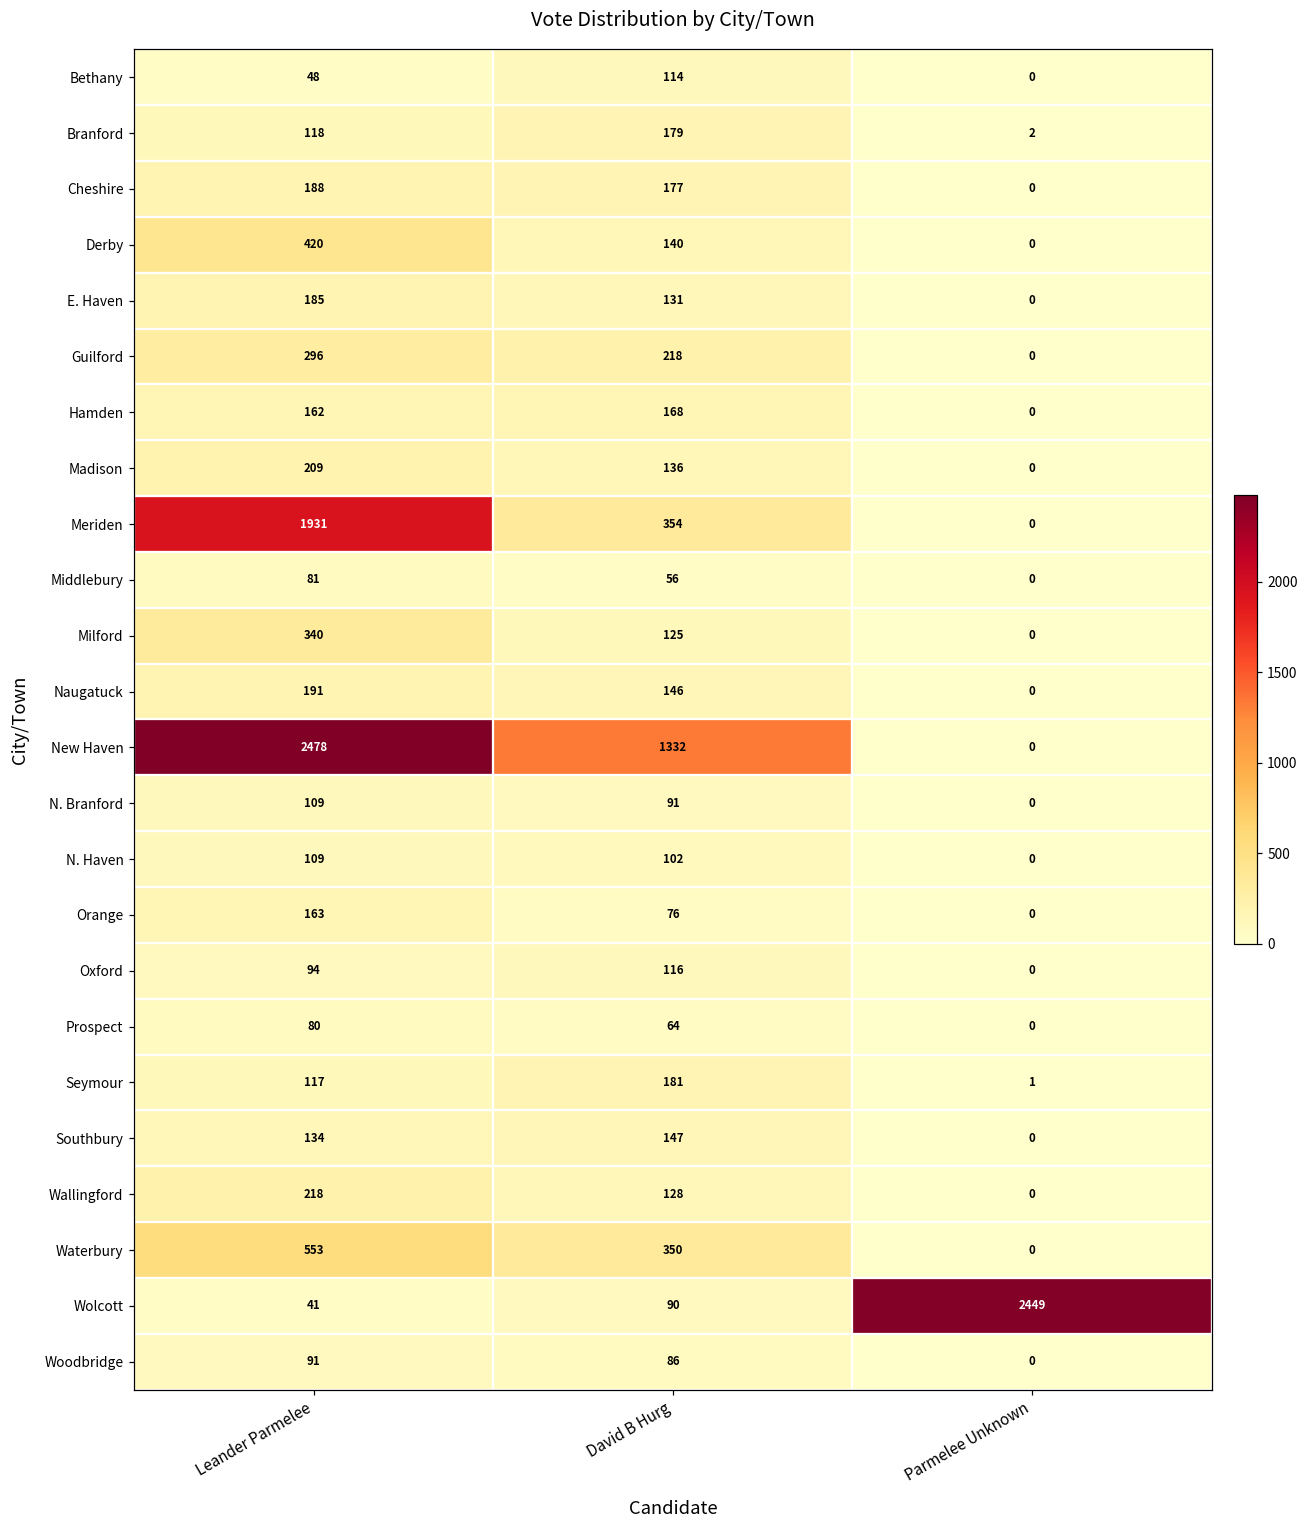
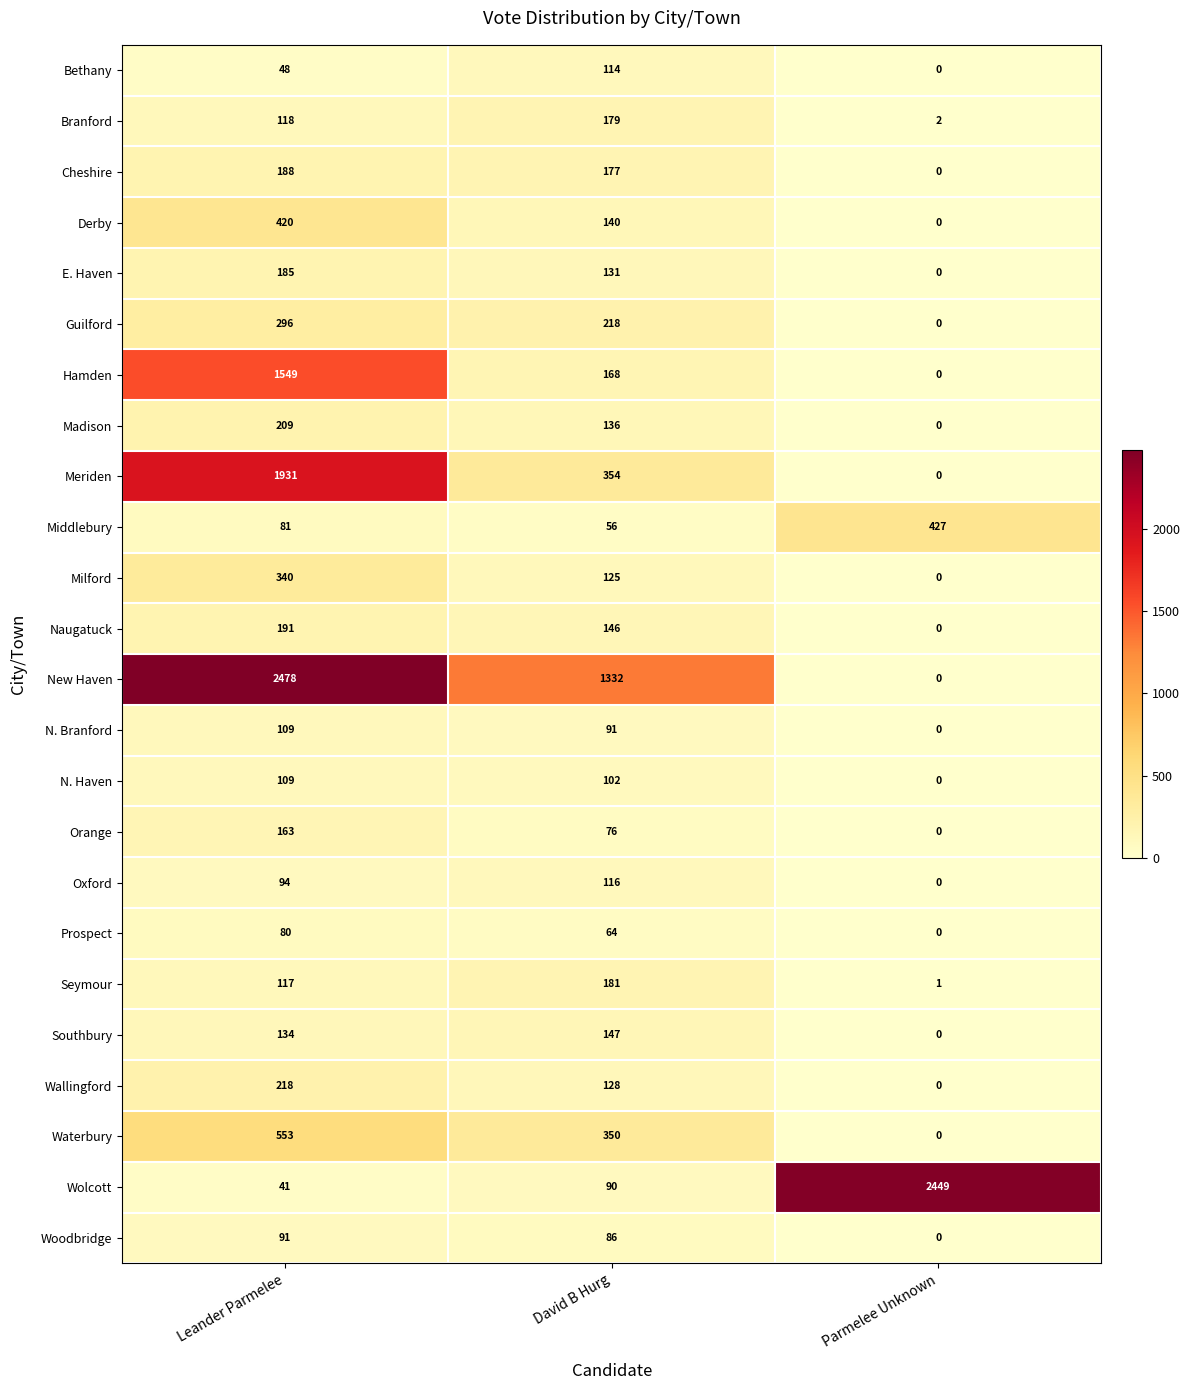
  {
    "Bethany": {
      "Leander Parmelee": 48,
      "David B Hurg": 114,
      "Parmelee Unknown": 0
    },
    "Branford": {
      "Leander Parmelee": 118,
      "David B Hurg": 179,
      "Parmelee Unknown": 2
    },
    "Cheshire": {
      "Leander Parmelee": 188,
      "David B Hurg": 177,
      "Parmelee Unknown": 0
    },
    "Derby": {
      "Leander Parmelee": 420,
      "David B Hurg": 140,
      "Parmelee Unknown": 0
    },
    "E. Haven": {
      "Leander Parmelee": 185,
      "David B Hurg": 131,
      "Parmelee Unknown": 0
    },
    "Guilford": {
      "Leander Parmelee": 296,
      "David B Hurg": 218,
      "Parmelee Unknown": 0
    },
    "Hamden": {
-     "Leander Parmelee": 162,
+     "Leander Parmelee": 1549,
      "David B Hurg": 168,
      "Parmelee Unknown": 0
    },
    "Madison": {
      "Leander Parmelee": 209,
      "David B Hurg": 136,
      "Parmelee Unknown": 0
    },
    "Meriden": {
      "Leander Parmelee": 1931,
      "David B Hurg": 354,
      "Parmelee Unknown": 0
    },
    "Middlebury": {
      "Leander Parmelee": 81,
      "David B Hurg": 56,
-     "Parmelee Unknown": 0
+     "Parmelee Unknown": 427
    },
    "Milford": {
      "Leander Parmelee": 340,
      "David B Hurg": 125,
      "Parmelee Unknown": 0
    },
    "Naugatuck": {
      "Leander Parmelee": 191,
      "David B Hurg": 146,
      "Parmelee Unknown": 0
    },
    "New Haven": {
      "Leander Parmelee": 2478,
      "David B Hurg": 1332,
      "Parmelee Unknown": 0
    },
    "N. Branford": {
      "Leander Parmelee": 109,
      "David B Hurg": 91,
      "Parmelee Unknown": 0
    },
    "N. Haven": {
      "Leander Parmelee": 109,
      "David B Hurg": 102,
      "Parmelee Unknown": 0
    },
    "Orange": {
      "Leander Parmelee": 163,
      "David B Hurg": 76,
      "Parmelee Unknown": 0
    },
    "Oxford": {
      "Leander Parmelee": 94,
      "David B Hurg": 116,
      "Parmelee Unknown": 0
    },
    "Prospect": {
      "Leander Parmelee": 80,
      "David B Hurg": 64,
      "Parmelee Unknown": 0
    },
    "Seymour": {
      "Leander Parmelee": 117,
      "David B Hurg": 181,
      "Parmelee Unknown": 1
    },
    "Southbury": {
      "Leander Parmelee": 134,
      "David B Hurg": 147,
      "Parmelee Unknown": 0
    },
    "Wallingford": {
      "Leander Parmelee": 218,
      "David B Hurg": 128,
      "Parmelee Unknown": 0
    },
    "Waterbury": {
      "Leander Parmelee": 553,
      "David B Hurg": 350,
      "Parmelee Unknown": 0
    },
    "Wolcott": {
      "Leander Parmelee": 41,
      "David B Hurg": 90,
      "Parmelee Unknown": 2449
    },
    "Woodbridge": {
      "Leander Parmelee": 91,
      "David B Hurg": 86,
      "Parmelee Unknown": 0
    }
  }
